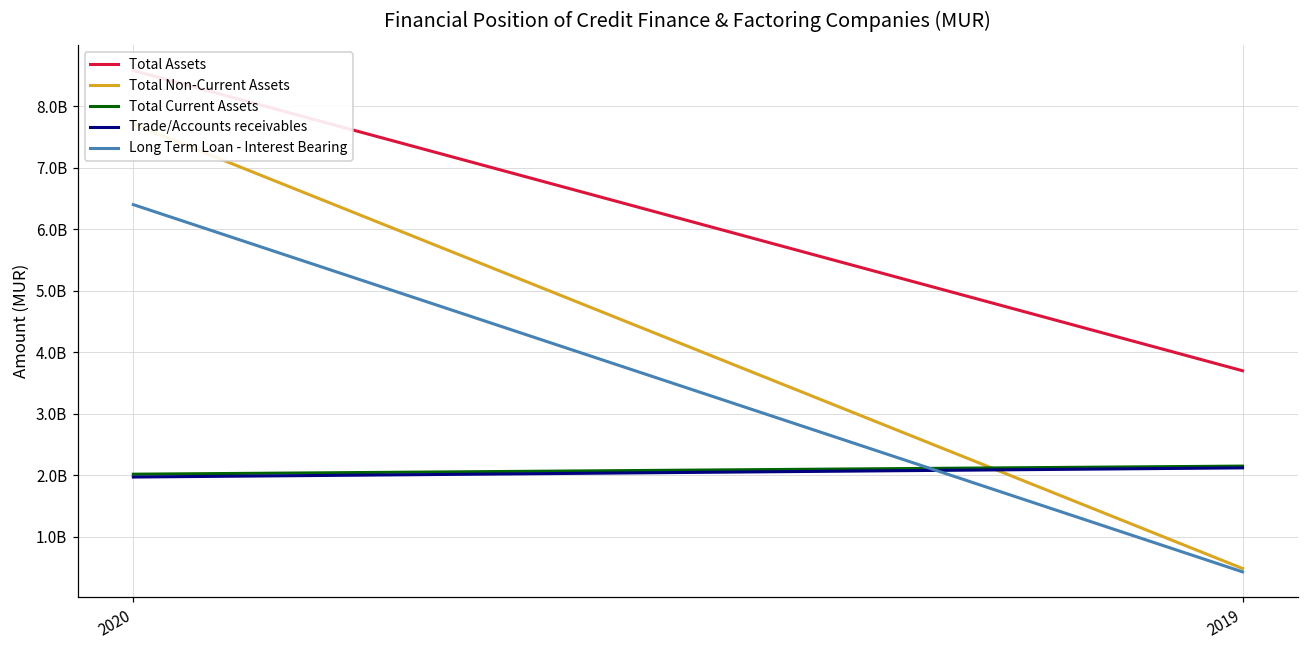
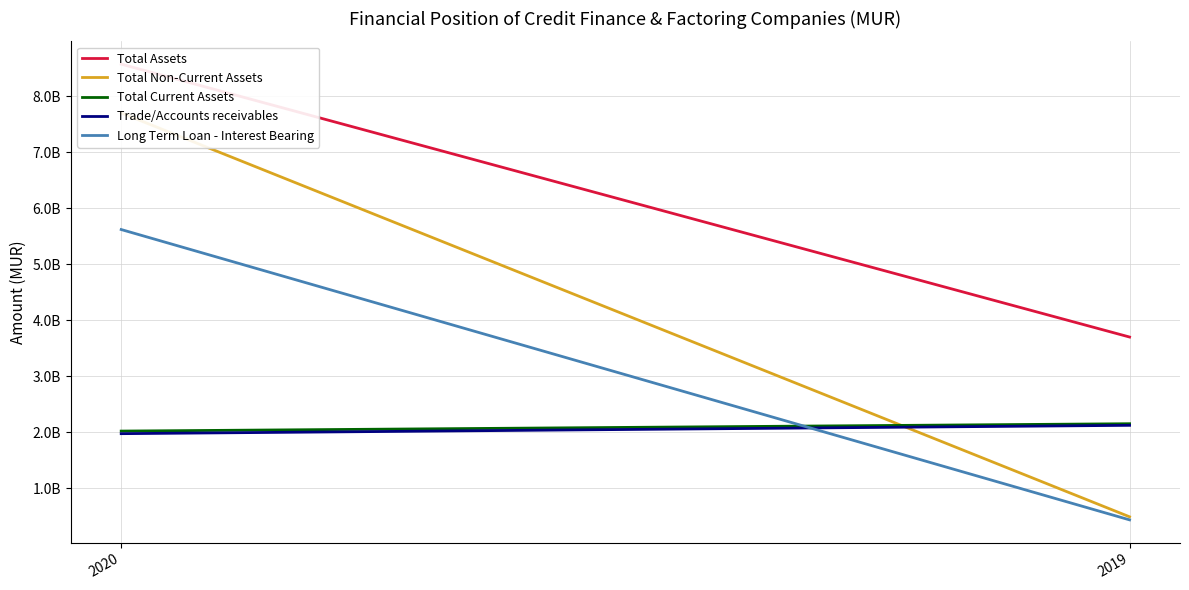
  {
    "Total Assets": {
      "2019": 3700000000
    },
    "Total Non-Current Assets": {
      "2019": 500000000
    },
    "Total Current Assets": {
      "2020": 2000000000
    },
    "Trade/Accounts receivables": {
      "2020": 2000000000
    },
    "Long Term Loan - Interest Bearing": {
-     "2020": 6400000000,
+     "2020": 5600000000,
      "2019": 400000000
    }
  }
